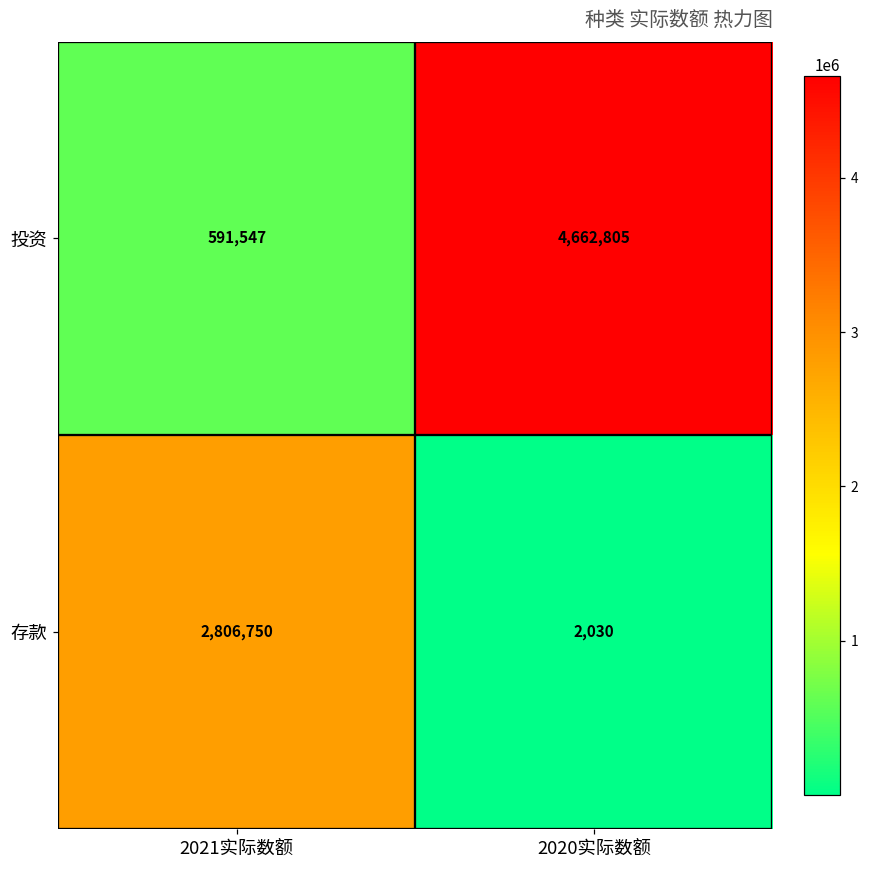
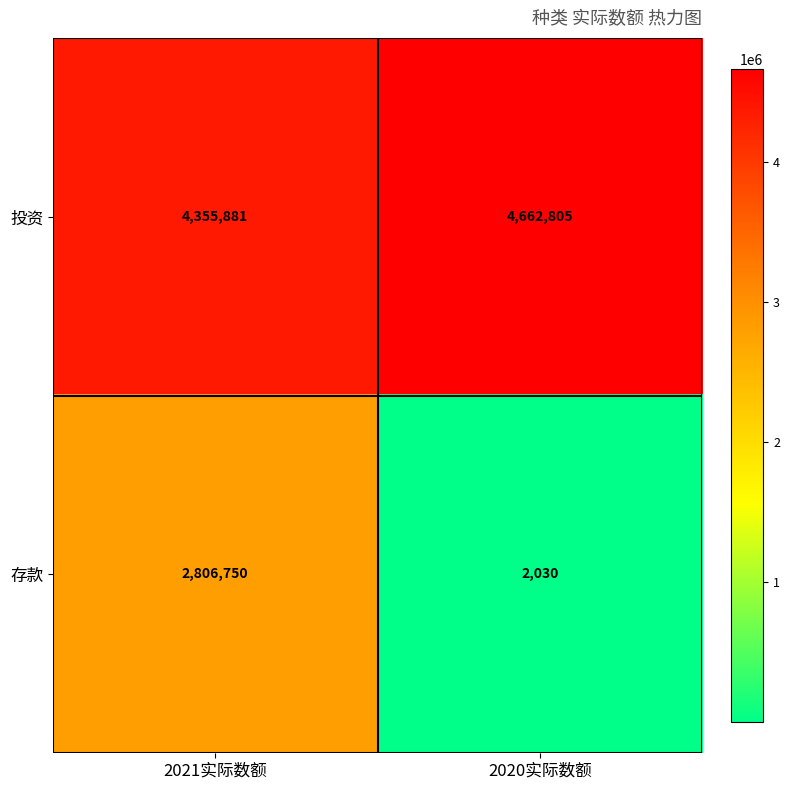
  {
    "投资": {
-     "2021实际数额": "591,547",
+     "2021实际数额": "4,355,881",
      "2020实际数额": "4,662,805"
    },
    "存款": {
      "2021实际数额": "2,806,750",
      "2020实际数额": "2,030"
    }
  }
